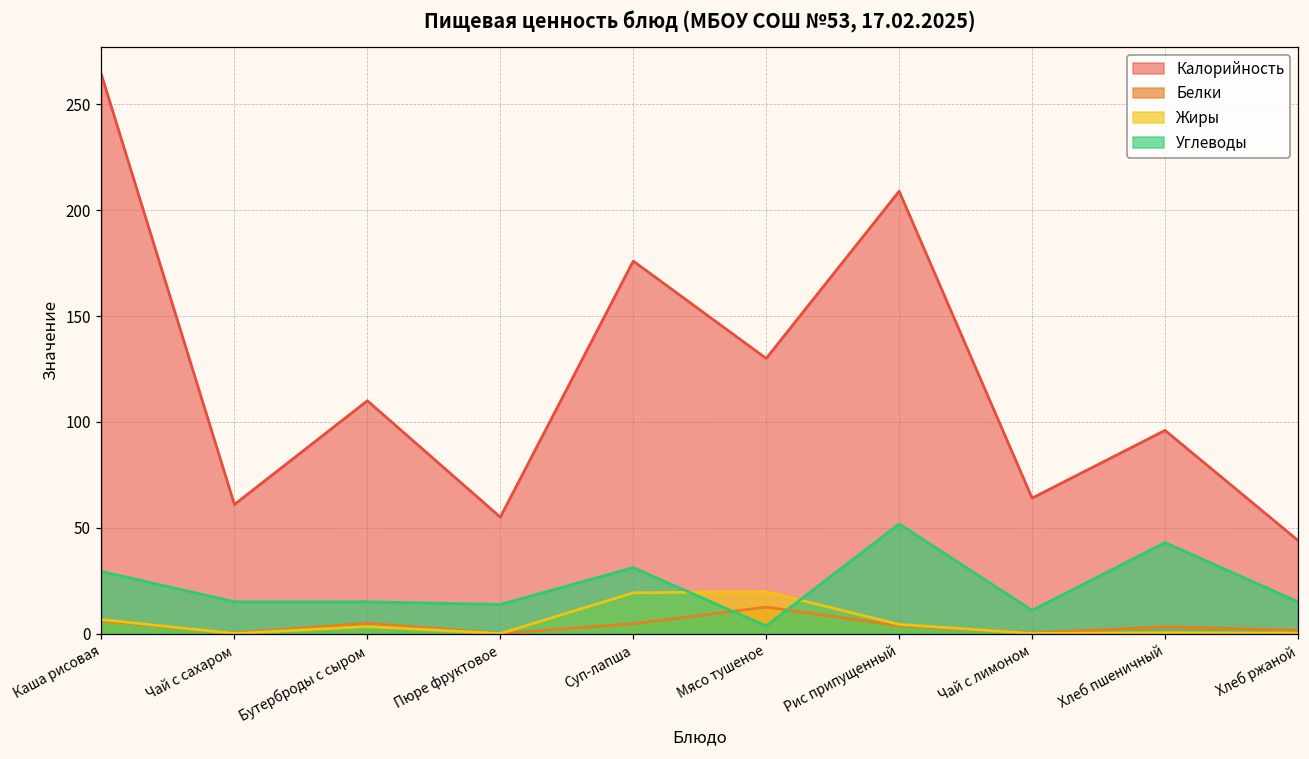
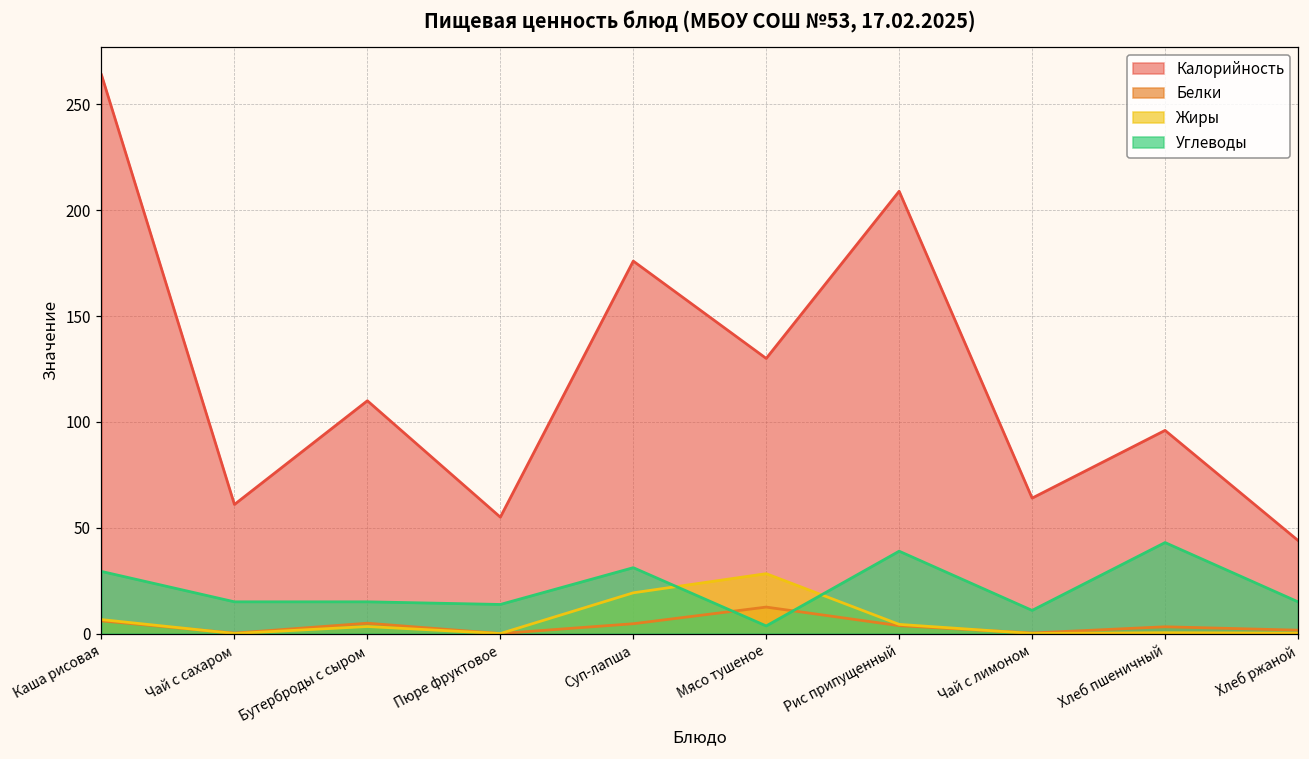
  {
    "Жиры": {
      "Бутерброды с сыром": 3,
      "Суп-лапша": 19,
-     "Мясо тушеное": 20,
+     "Мясо тушеное": 28,
      "Хлеб пшеничный": 0,
      "Хлеб ржаной": 0
    },
    "Углеводы": {
      "Каша рисовая": 29,
      "Чай с сахаром": 15,
      "Бутерброды с сыром": 15,
      "Пюре фруктовое": 14,
      "Суп-лапша": 31,
      "Мясо тушеное": 4,
-     "Рис припущенный": 52,
+     "Рис припущенный": 39,
      "Чай с лимоном": 11,
      "Хлеб пшеничный": 43,
      "Хлеб ржаной": 15
    }
  }
